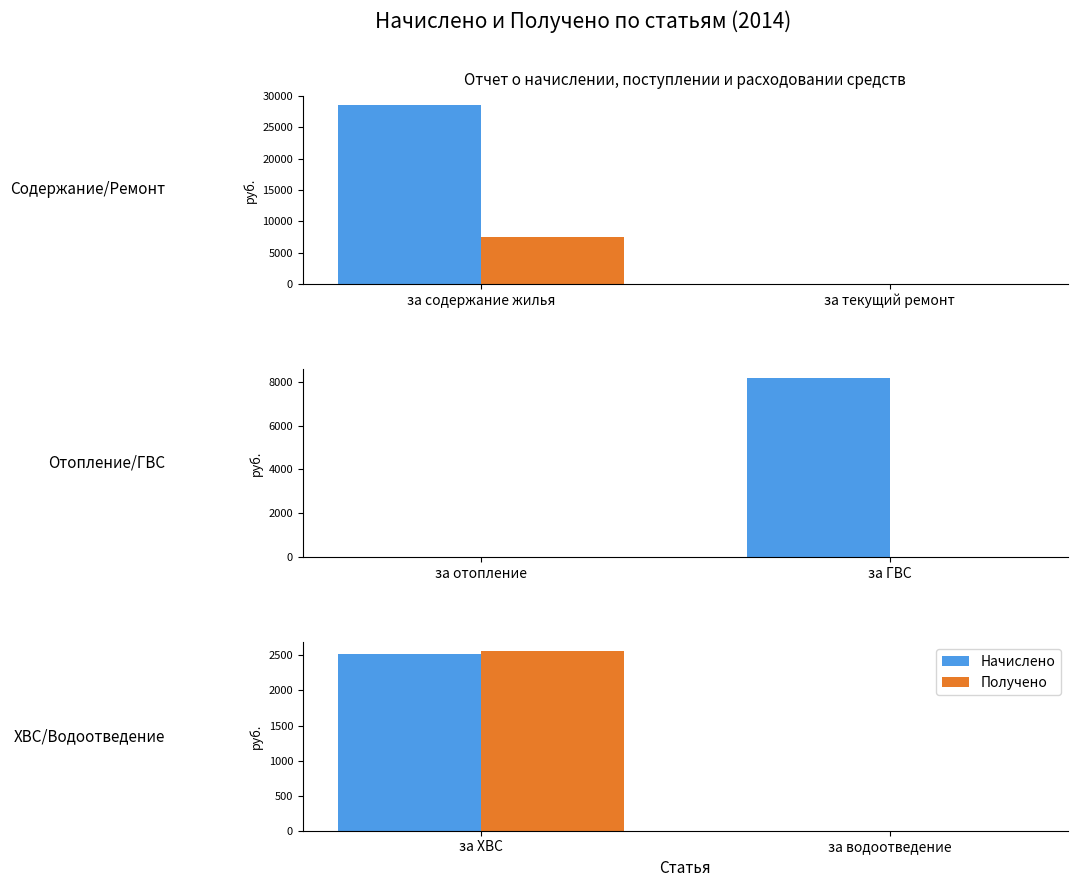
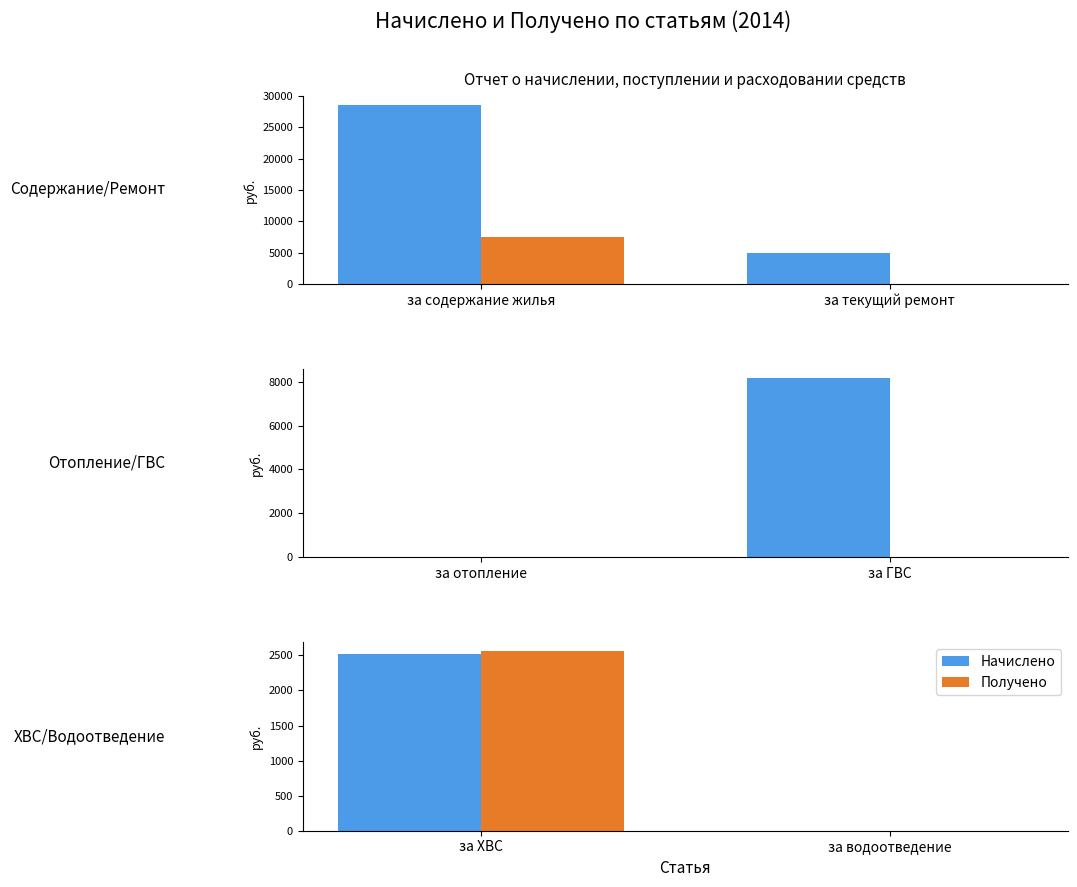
  {
    "Отчет о начислении, поступлении и расходовании средств": {
      "Начислено": {
        "за содержание жилья": 29000,
-       "за текущий ремонт": 0
+       "за текущий ремонт": 5000
      },
      "Получено": {
        "за содержание жилья": 8000,
        "за текущий ремонт": 0
      }
    }
  }
